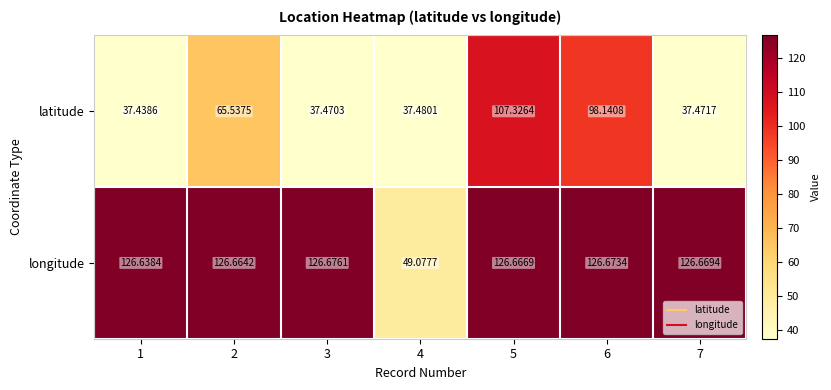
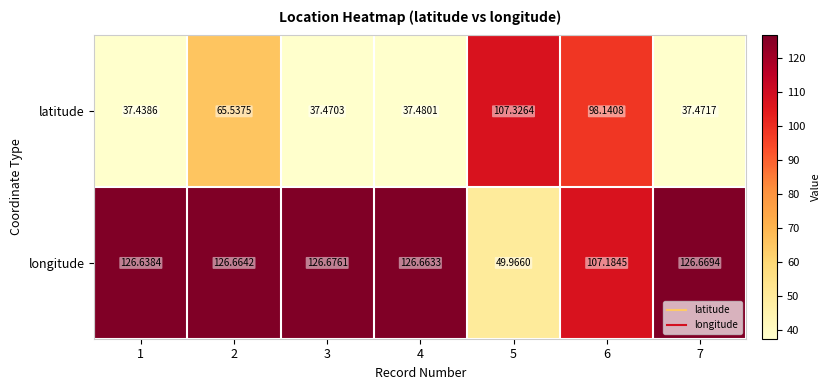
  {
    "longitude": {
-     "4": 49.0777,
-     "5": 126.6669,
-     "6": 126.6734
+     "4": 126.6633,
+     "5": 49.9660,
+     "6": 107.1845
    }
  }
